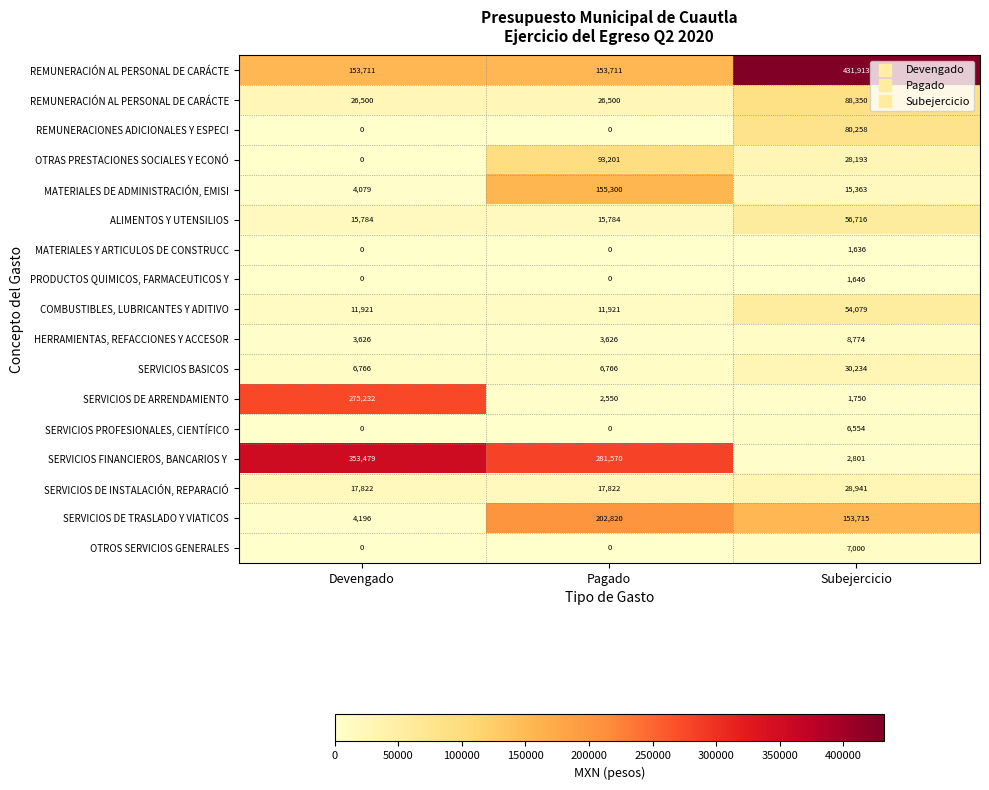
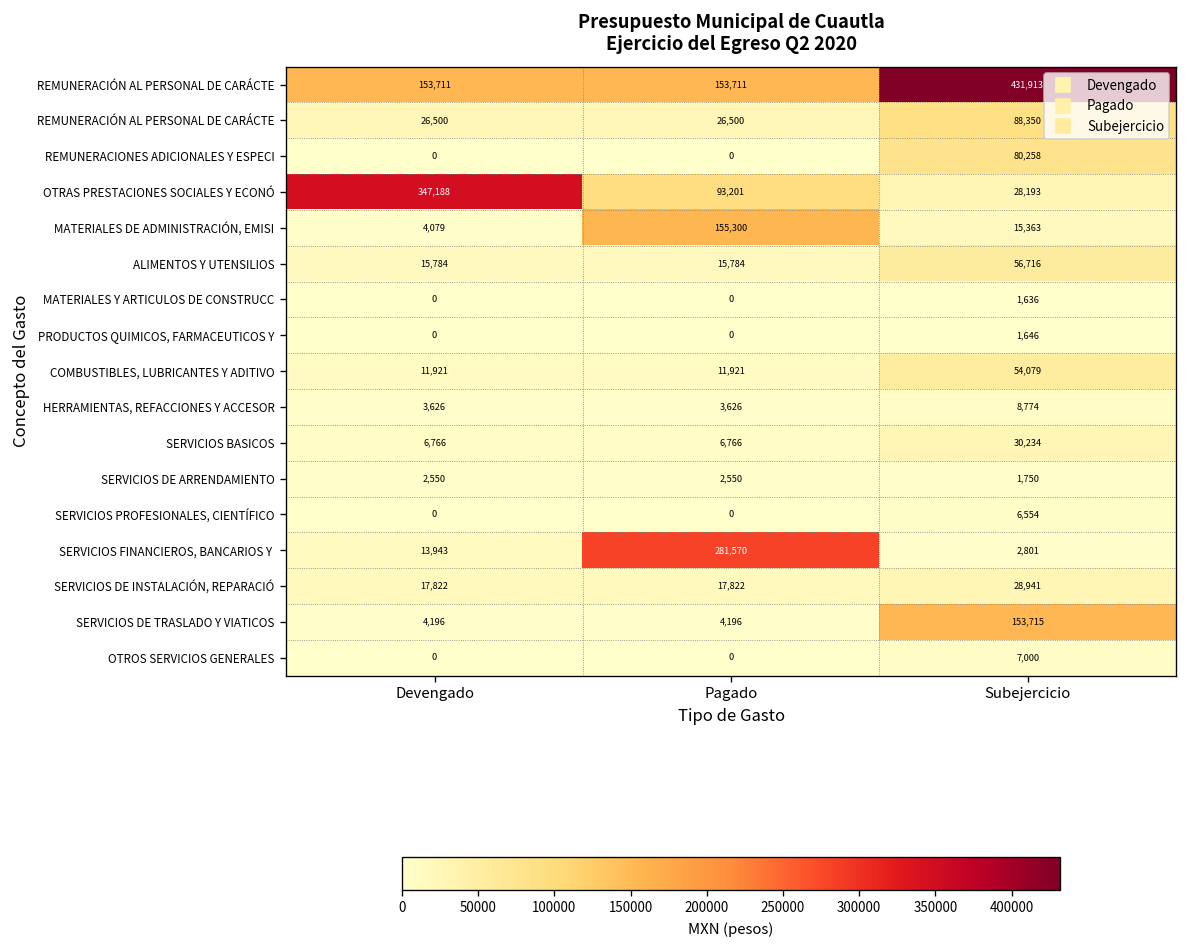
  {
    "REMUNERACIONES ADICIONALES Y ESPECI": {
      "Devengado": "0",
      "Pagado": "0",
      "Subejercicio": "80,258"
    },
    "OTRAS PRESTACIONES SOCIALES Y ECONÓ": {
-     "Devengado": "0",
+     "Devengado": "347,188",
      "Pagado": "93,201",
      "Subejercicio": "28,193"
    },
    "MATERIALES DE ADMINISTRACIÓN, EMISI": {
      "Devengado": "4,079",
      "Pagado": "155,300",
      "Subejercicio": "15,363"
    },
    "ALIMENTOS Y UTENSILIOS": {
      "Devengado": "15,784",
      "Pagado": "15,784",
      "Subejercicio": "56,716"
    },
    "MATERIALES Y ARTICULOS DE CONSTRUCC": {
      "Devengado": "0",
      "Pagado": "0",
      "Subejercicio": "1,636"
    },
    "PRODUCTOS QUIMICOS, FARMACEUTICOS Y": {
      "Devengado": "0",
      "Pagado": "0",
      "Subejercicio": "1,646"
    },
    "COMBUSTIBLES, LUBRICANTES Y ADITIVO": {
      "Devengado": "11,921",
      "Pagado": "11,921",
      "Subejercicio": "54,079"
    },
    "HERRAMIENTAS, REFACCIONES Y ACCESOR": {
      "Devengado": "3,626",
      "Pagado": "3,626",
      "Subejercicio": "8,774"
    },
    "SERVICIOS BASICOS": {
      "Devengado": "6,766",
      "Pagado": "6,766",
      "Subejercicio": "30,234"
    },
    "SERVICIOS DE ARRENDAMIENTO": {
-     "Devengado": "275,232",
+     "Devengado": "2,550",
      "Pagado": "2,550",
      "Subejercicio": "1,750"
    },
    "SERVICIOS PROFESIONALES, CIENTÍFICO": {
      "Devengado": "0",
      "Pagado": "0",
      "Subejercicio": "6,554"
    },
    "SERVICIOS FINANCIEROS, BANCARIOS Y": {
-     "Devengado": "353,479",
+     "Devengado": "13,943",
      "Pagado": "281,570",
      "Subejercicio": "2,801"
    },
    "SERVICIOS DE INSTALACIÓN, REPARACIÓ": {
      "Devengado": "17,822",
      "Pagado": "17,822",
      "Subejercicio": "28,941"
    },
    "SERVICIOS DE TRASLADO Y VIATICOS": {
      "Devengado": "4,196",
-     "Pagado": "202,820",
+     "Pagado": "4,196",
      "Subejercicio": "153,715"
    },
    "OTROS SERVICIOS GENERALES": {
      "Devengado": "0",
      "Pagado": "0",
      "Subejercicio": "7,000"
    }
  }
